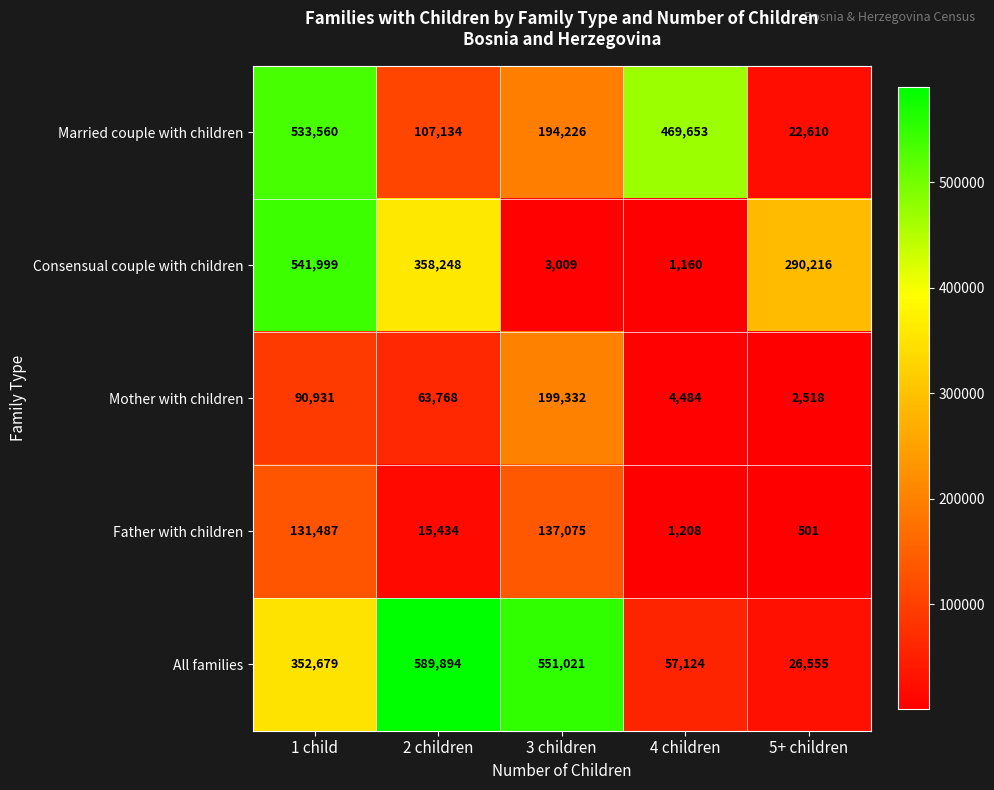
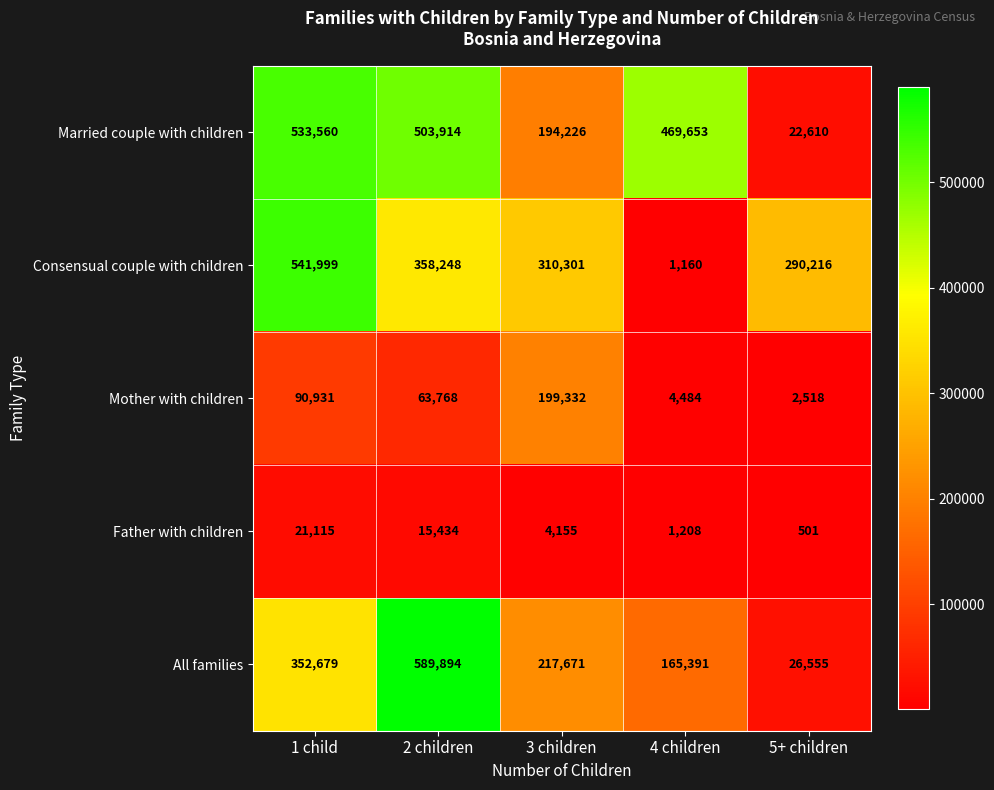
  {
    "Married couple with children": {
      "1 child": "533,560",
-     "2 children": "107,134",
+     "2 children": "503,914",
      "3 children": "194,226",
      "4 children": "469,653",
      "5+ children": "22,610"
    },
    "Consensual couple with children": {
      "1 child": "541,999",
      "2 children": "358,248",
-     "3 children": "3,009",
+     "3 children": "310,301",
      "4 children": "1,160",
      "5+ children": "290,216"
    },
    "Mother with children": {
      "1 child": "90,931",
      "2 children": "63,768",
      "3 children": "199,332",
      "4 children": "4,484",
      "5+ children": "2,518"
    },
    "Father with children": {
-     "1 child": "131,487",
+     "1 child": "21,115",
      "2 children": "15,434",
-     "3 children": "137,075",
+     "3 children": "4,155",
      "4 children": "1,208",
      "5+ children": "501"
    },
    "All families": {
      "1 child": "352,679",
      "2 children": "589,894",
-     "3 children": "551,021",
-     "4 children": "57,124",
+     "3 children": "217,671",
+     "4 children": "165,391",
      "5+ children": "26,555"
    }
  }
